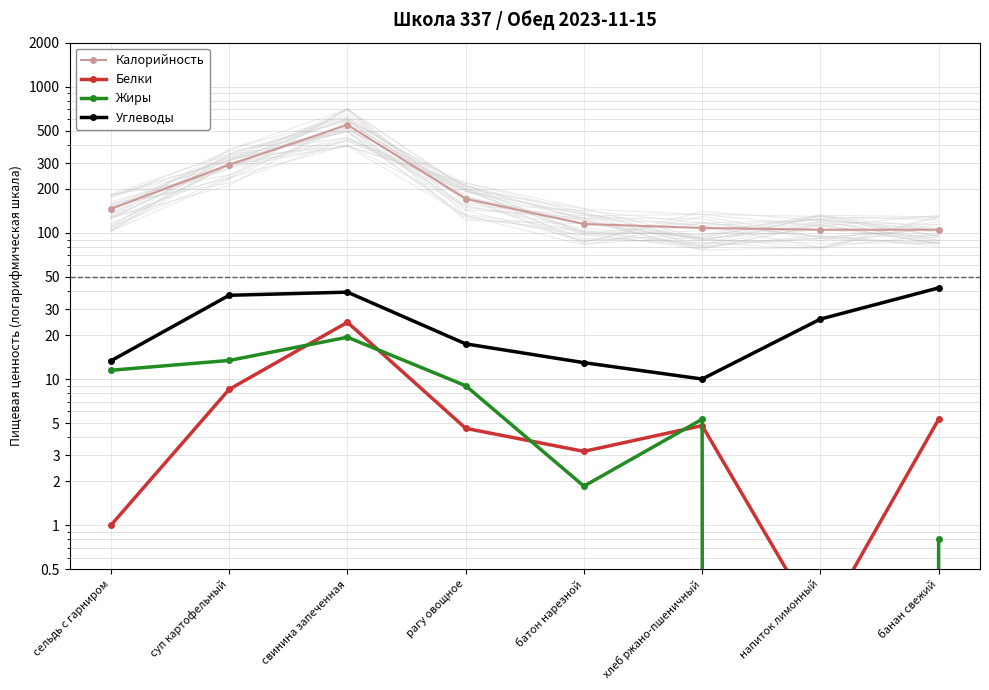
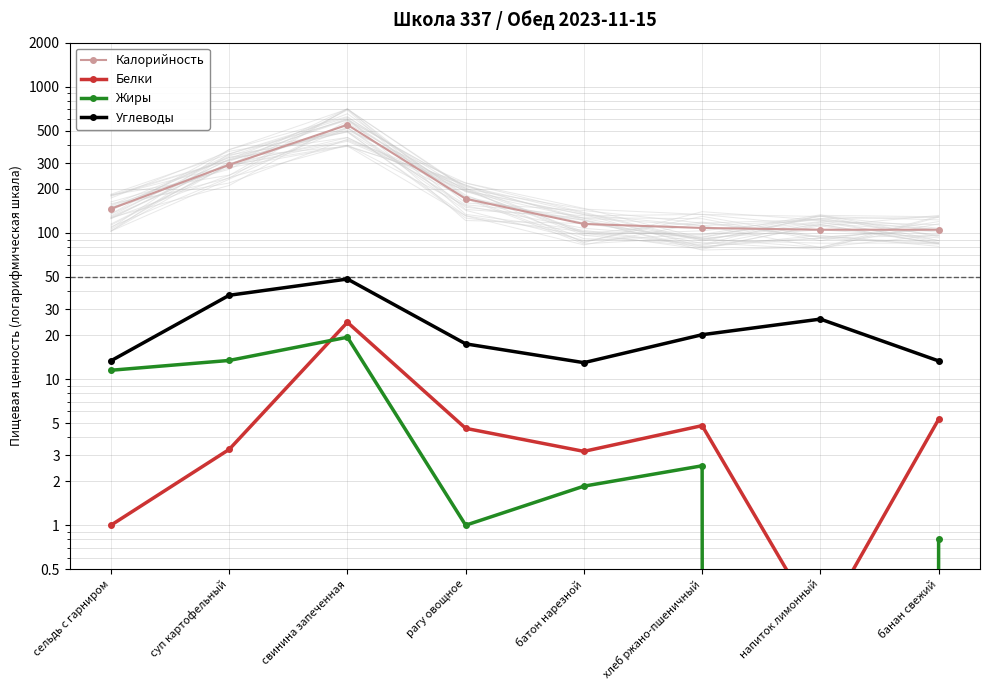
  {
    "Белки": {
      "сельдь с гарниром": 1.0,
-     "суп картофельный": 9,
+     "суп картофельный": 3.3,
      "свинина запеченная": 24,
      "рагу овощное": 4.6,
      "батон нарезной": 3.2,
      "хлеб ржано-пшеничный": 4.8,
      "банан свежий": 5.3
    },
    "Жиры": {
      "сельдь с гарниром": 11,
      "суп картофельный": 13,
      "свинина запеченная": 19,
-     "рагу овощное": 9,
+     "рагу овощное": 1,
      "батон нарезной": 1.9,
-     "хлеб ржано-пшеничный": 5.3,
+     "хлеб ржано-пшеничный": 2.6,
      "банан свежий": 0.8
    },
    "Углеводы": {
      "сельдь с гарниром": 13,
      "суп картофельный": 37,
-     "свинина запеченная": 39,
+     "свинина запеченная": 48,
      "рагу овощное": 17,
      "батон нарезной": 13,
-     "хлеб ржано-пшеничный": 10,
+     "хлеб ржано-пшеничный": 20,
      "напиток лимонный": 26,
-     "банан свежий": 42
+     "банан свежий": 13
    }
  }
